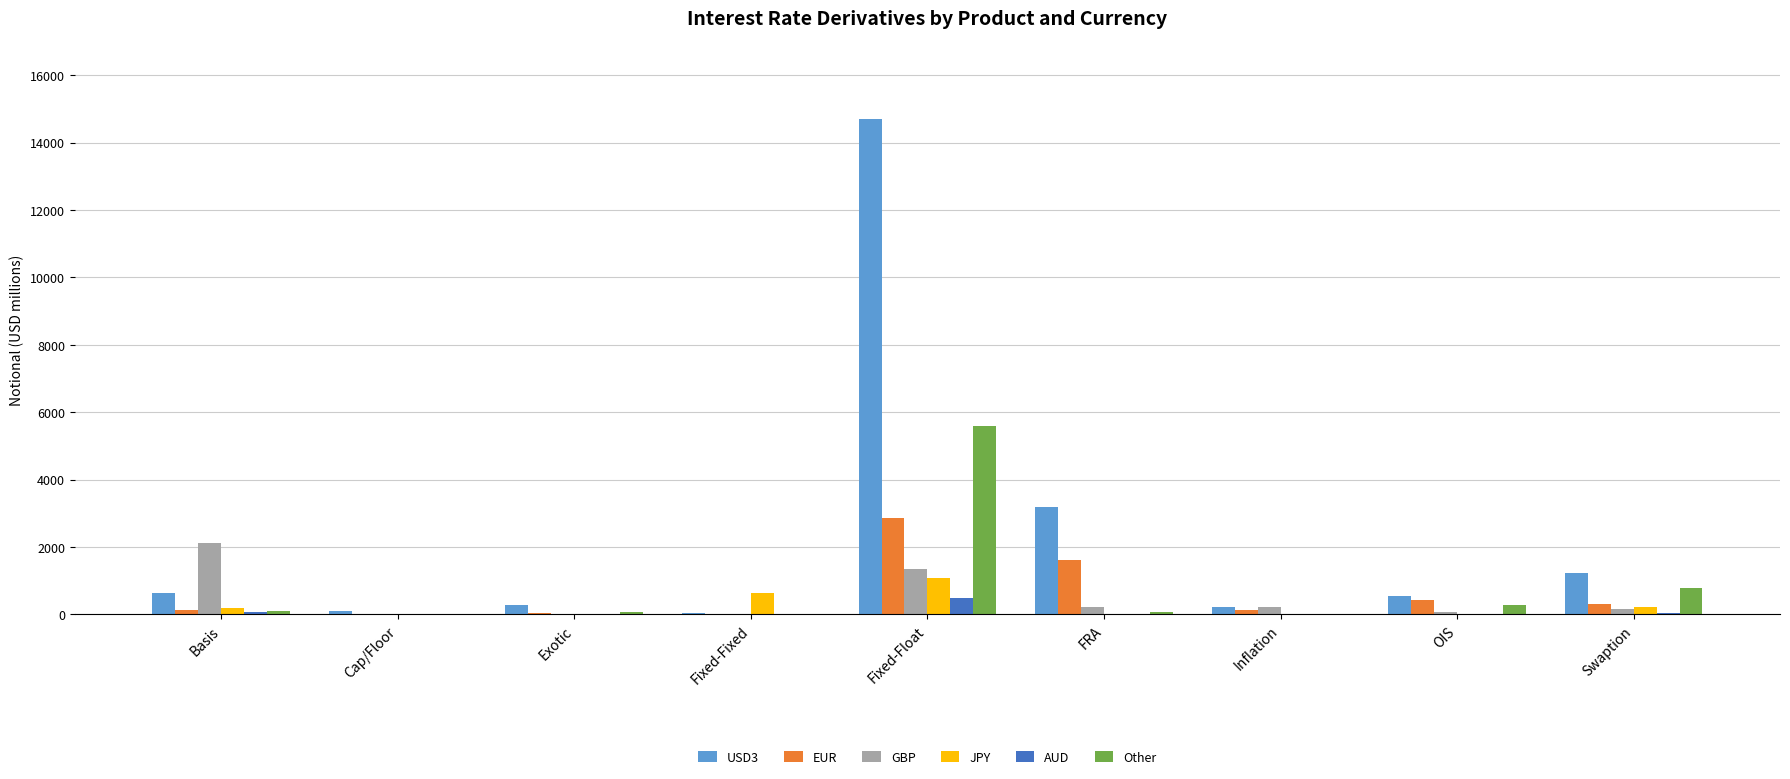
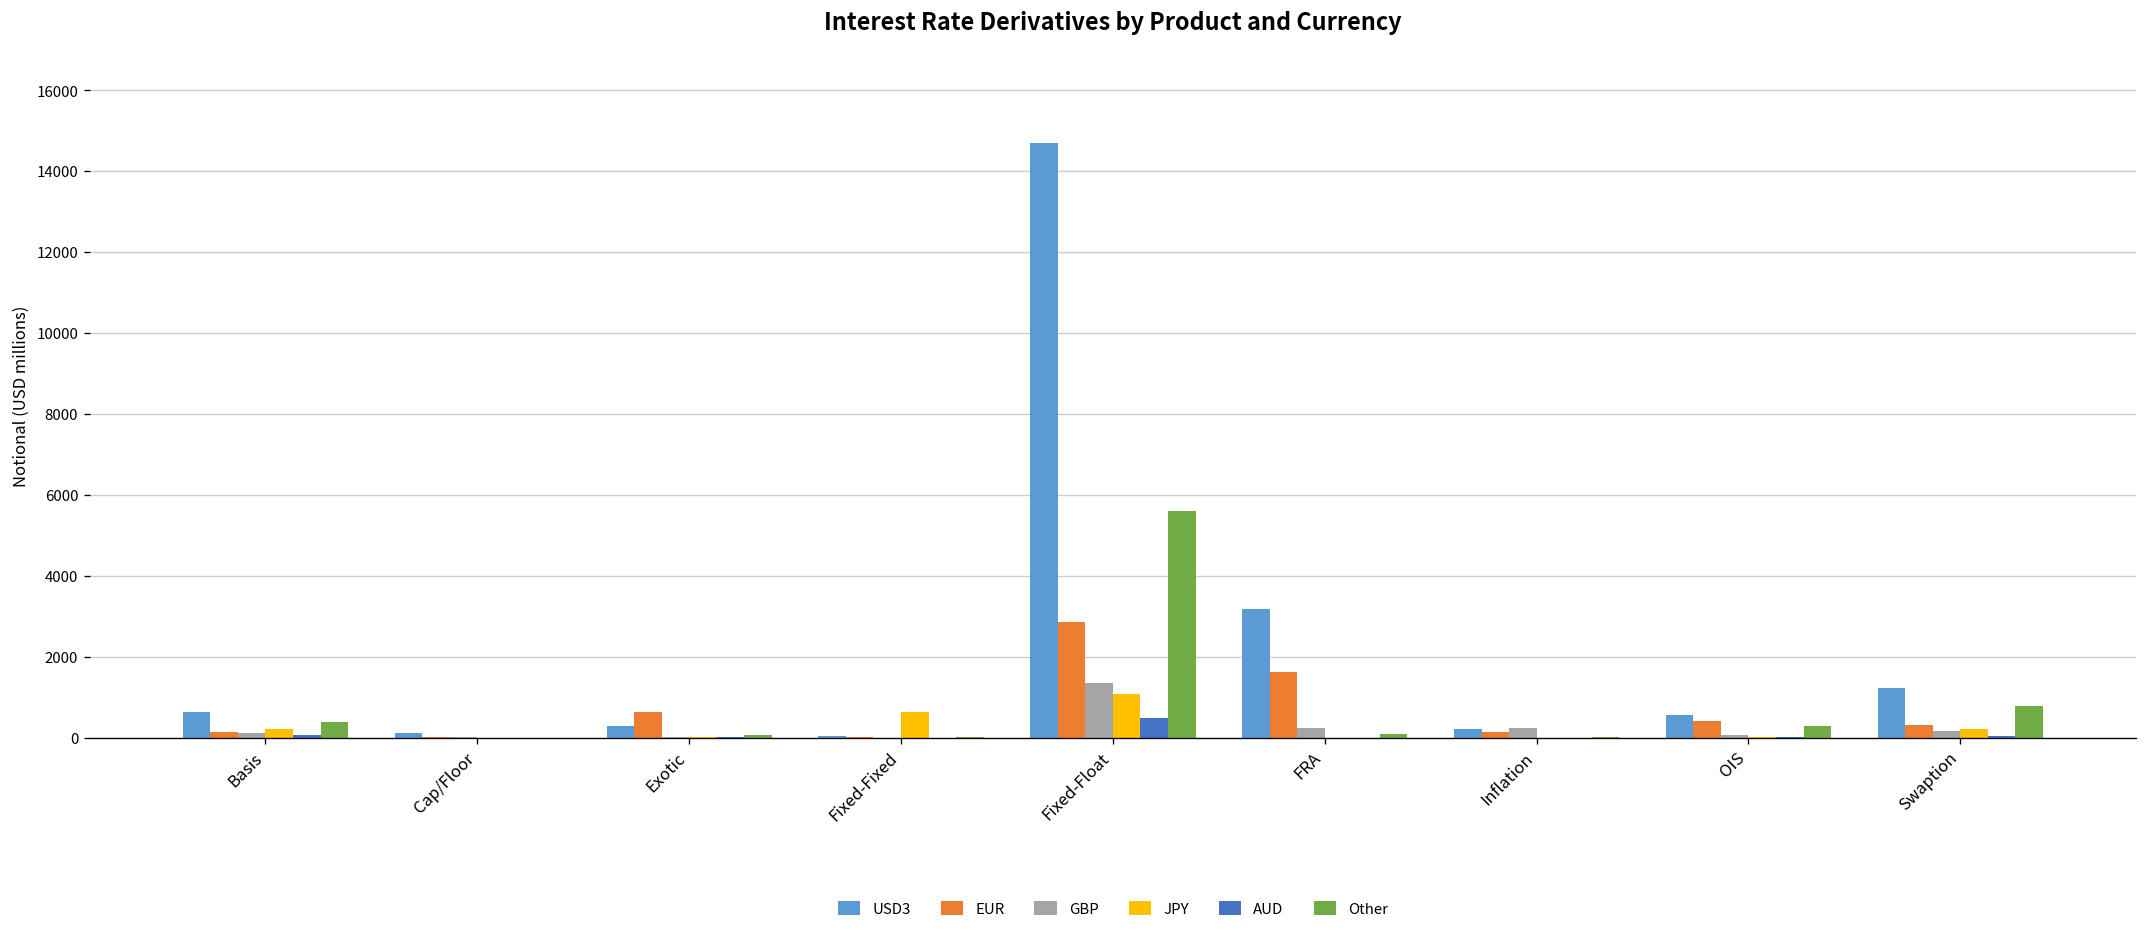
  {
    "EUR": {
      "Basis": 100,
-     "Exotic": 0,
+     "Exotic": 600,
      "Fixed-Float": 2900,
      "FRA": 1600,
      "Inflation": 100,
      "OIS": 400,
      "Swaption": 300
    },
    "GBP": {
-     "Basis": 2100,
+     "Basis": 100,
      "Fixed-Fixed": 0,
      "Fixed-Float": 1400,
      "FRA": 200,
      "Inflation": 200,
      "Swaption": 200
    },
    "JPY": {
      "Basis": 200,
      "Cap/Floor": 0,
      "Fixed-Fixed": 600,
      "Fixed-Float": 1100,
      "FRA": 0,
      "Inflation": 0,
      "Swaption": 200
    },
    "Other": {
-     "Basis": 100,
+     "Basis": 400,
      "Fixed-Float": 5600,
      "FRA": 100,
      "OIS": 300,
      "Swaption": 800
    }
  }
